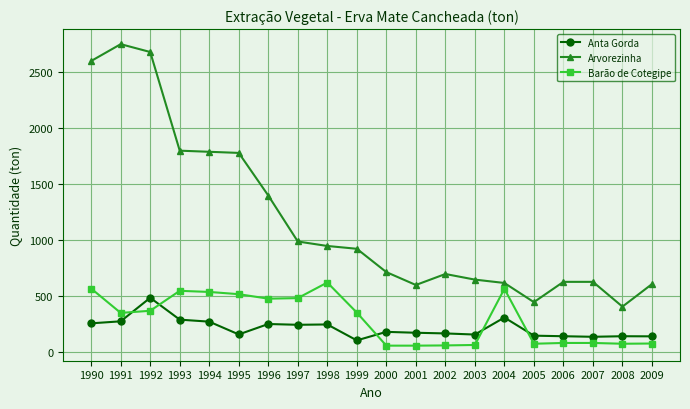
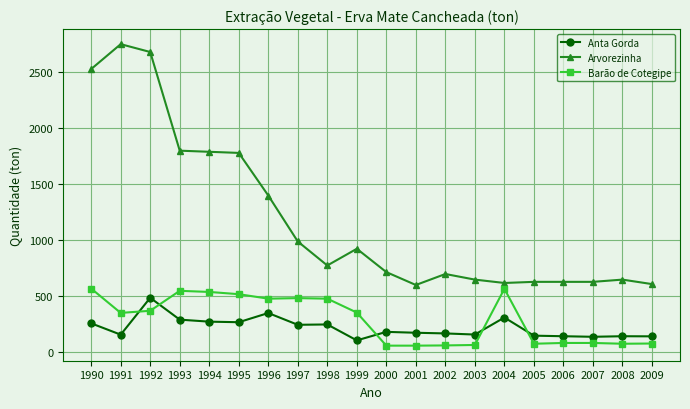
  {
    "Anta Gorda": {
      "1990": 260,
-     "1991": 280,
+     "1991": 160,
      "1992": 490,
      "1993": 290,
      "1994": 280,
-     "1995": 160,
-     "1996": 250,
+     "1995": 270,
+     "1996": 350,
      "1997": 250,
      "1998": 250,
      "1999": 110,
      "2000": 180,
      "2001": 180,
      "2002": 170,
      "2003": 160,
      "2004": 310,
      "2005": 150,
      "2006": 150,
      "2007": 140,
      "2008": 150,
      "2009": 140
    },
    "Arvorezinha": {
-     "1990": 2600,
+     "1990": 2530,
      "1991": 2750,
      "1992": 2680,
      "1993": 1800,
      "1994": 1790,
      "1995": 1780,
      "1996": 1400,
      "1997": 990,
-     "1998": 950,
+     "1998": 780,
      "1999": 930,
      "2000": 720,
      "2001": 600,
      "2002": 700,
      "2003": 650,
      "2004": 620,
-     "2005": 450,
+     "2005": 630,
      "2006": 630,
      "2007": 630,
-     "2008": 410,
+     "2008": 650,
      "2009": 610
    },
    "Barão de Cotegipe": {
      "1990": 570,
      "1991": 350,
      "1992": 370,
      "1993": 550,
      "1994": 540,
      "1995": 520,
      "1996": 480,
      "1997": 490,
-     "1998": 620,
+     "1998": 480,
      "1999": 360,
      "2000": 60,
      "2001": 60,
      "2002": 60,
      "2003": 70,
      "2004": 570,
      "2005": 80,
      "2006": 90,
      "2007": 90,
      "2008": 80,
      "2009": 80
    }
  }
